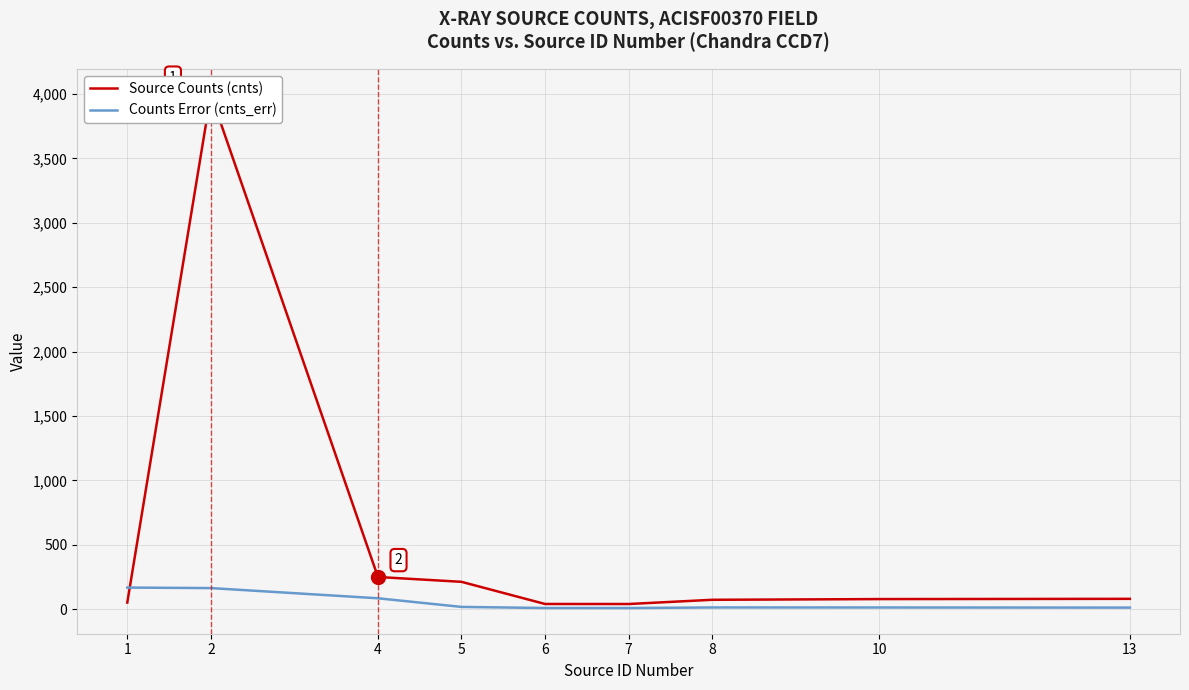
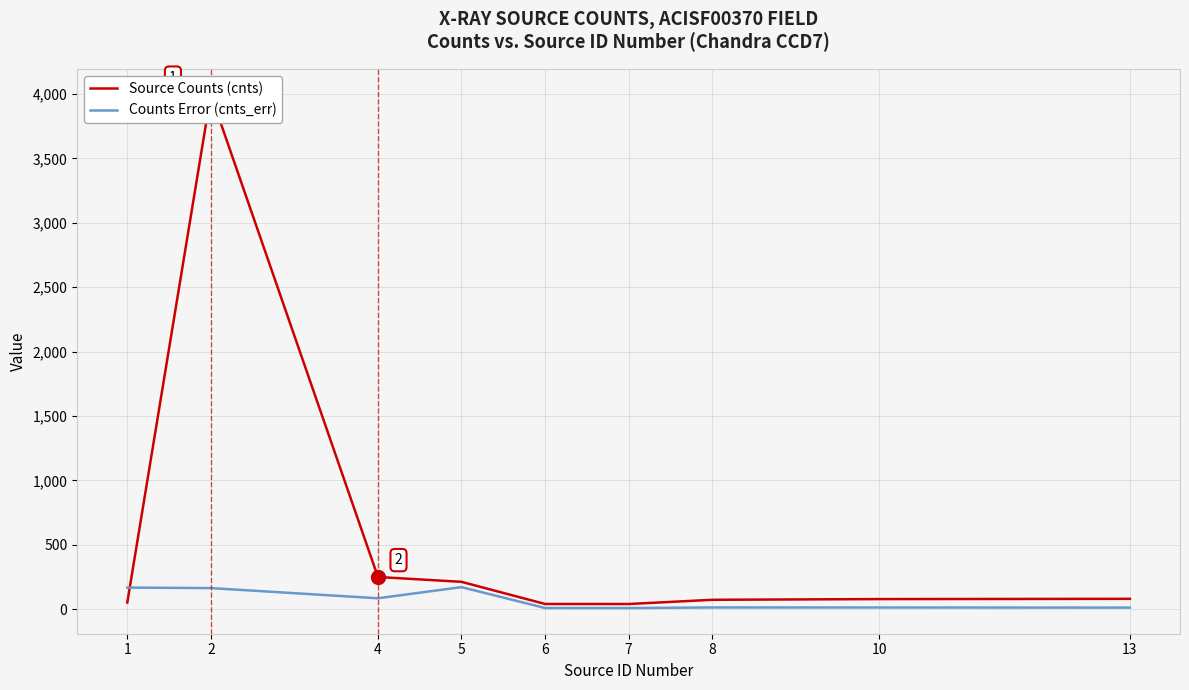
  {
    "Counts Error (cnts_err)": {
      "1": 170,
      "2": 160,
      "4": 80,
-     "5": 20,
+     "5": 170,
      "6": 10,
      "7": 10,
      "8": 10,
      "10": 10,
      "13": 10
    }
  }
